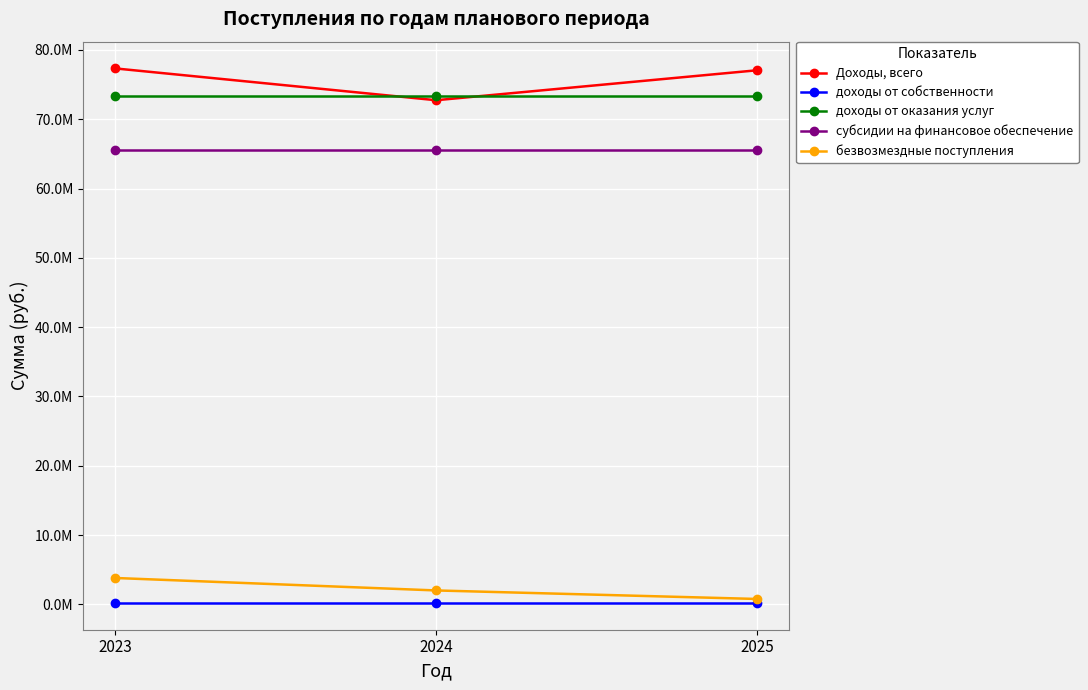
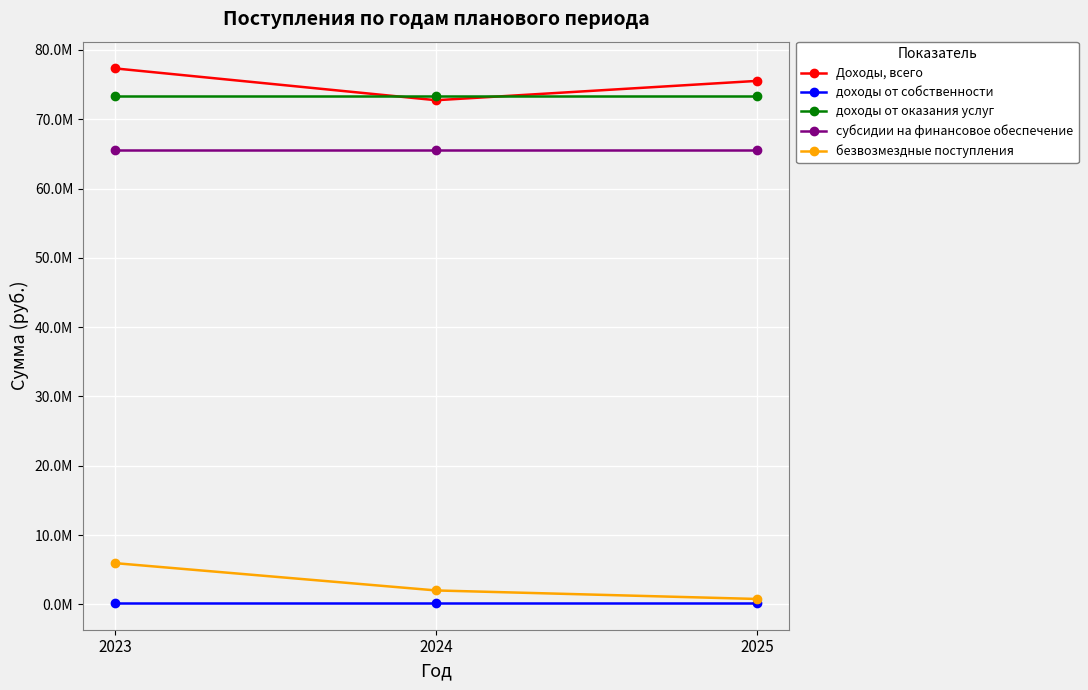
  {
    "Доходы, всего": {
      "2023": 77000000,
      "2024": 73000000,
-     "2025": 77000000
+     "2025": 76000000
    },
    "доходы от собственности": {
      "2023": 0,
      "2024": 0,
      "2025": 0
    },
    "доходы от оказания услуг": {
      "2023": 73000000,
      "2024": 73000000,
      "2025": 73000000
    },
    "субсидии на финансовое обеспечение": {
      "2023": 66000000,
      "2024": 66000000,
      "2025": 66000000
    },
    "безвозмездные поступления": {
-     "2023": 4000000,
+     "2023": 6000000,
      "2024": 2000000,
      "2025": 1000000
    }
  }
